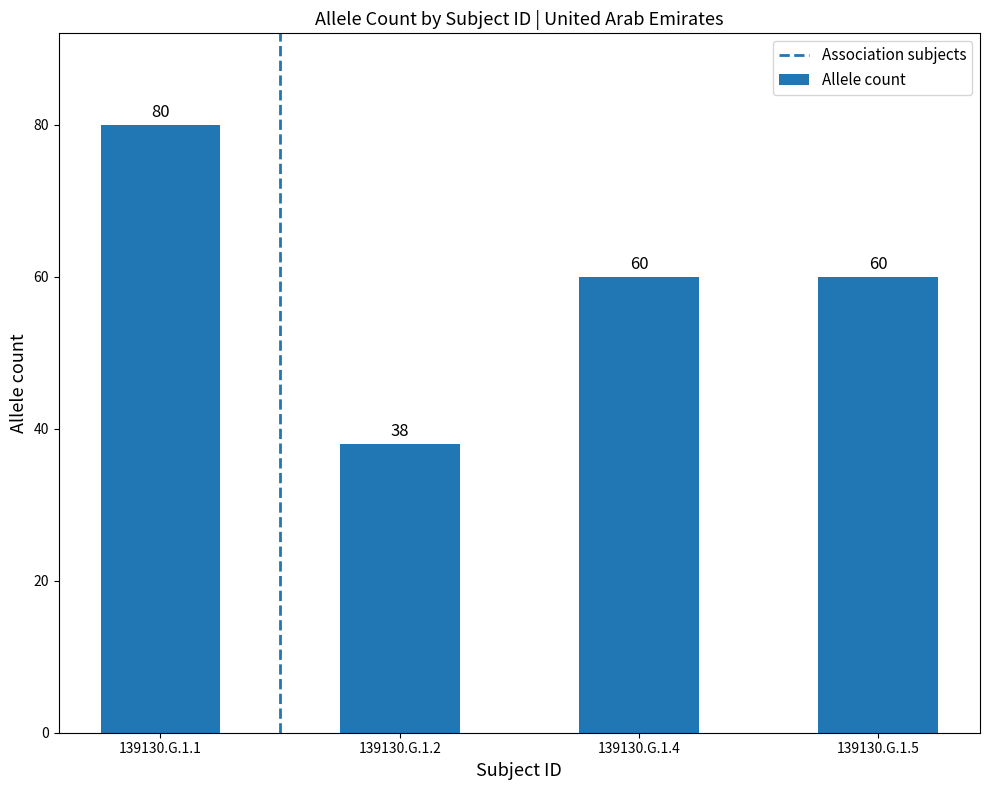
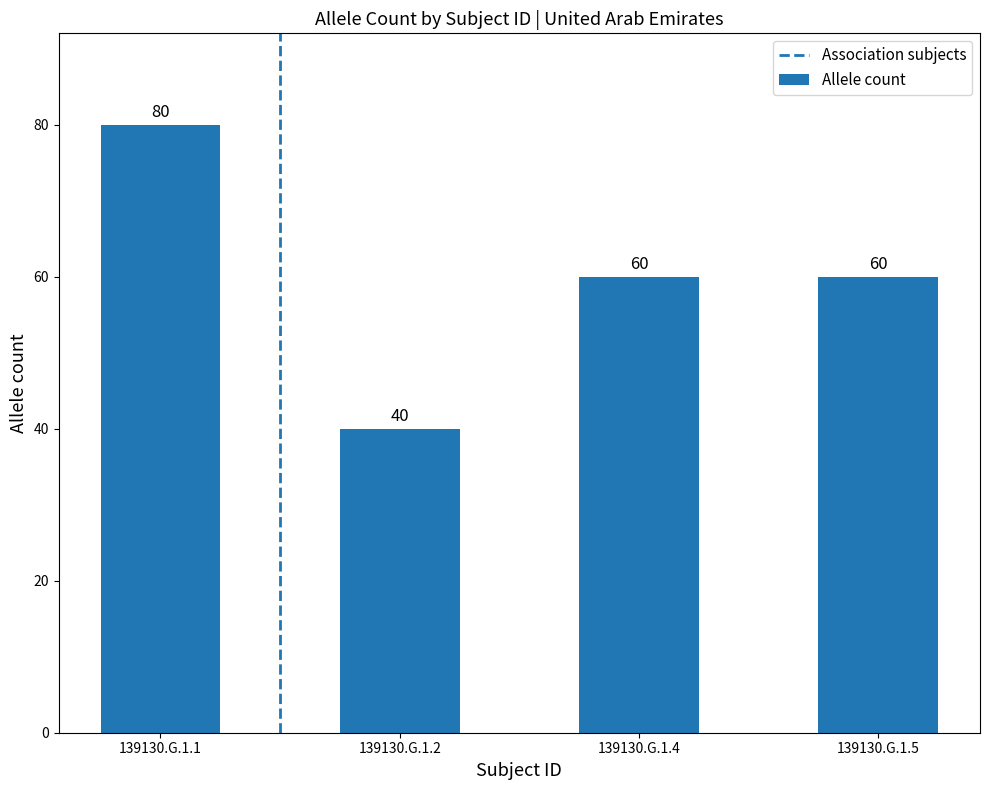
  {
    "139130.G.1.1": 80,
-   "139130.G.1.2": 38,
+   "139130.G.1.2": 40,
    "139130.G.1.4": 60,
    "139130.G.1.5": 60
  }
